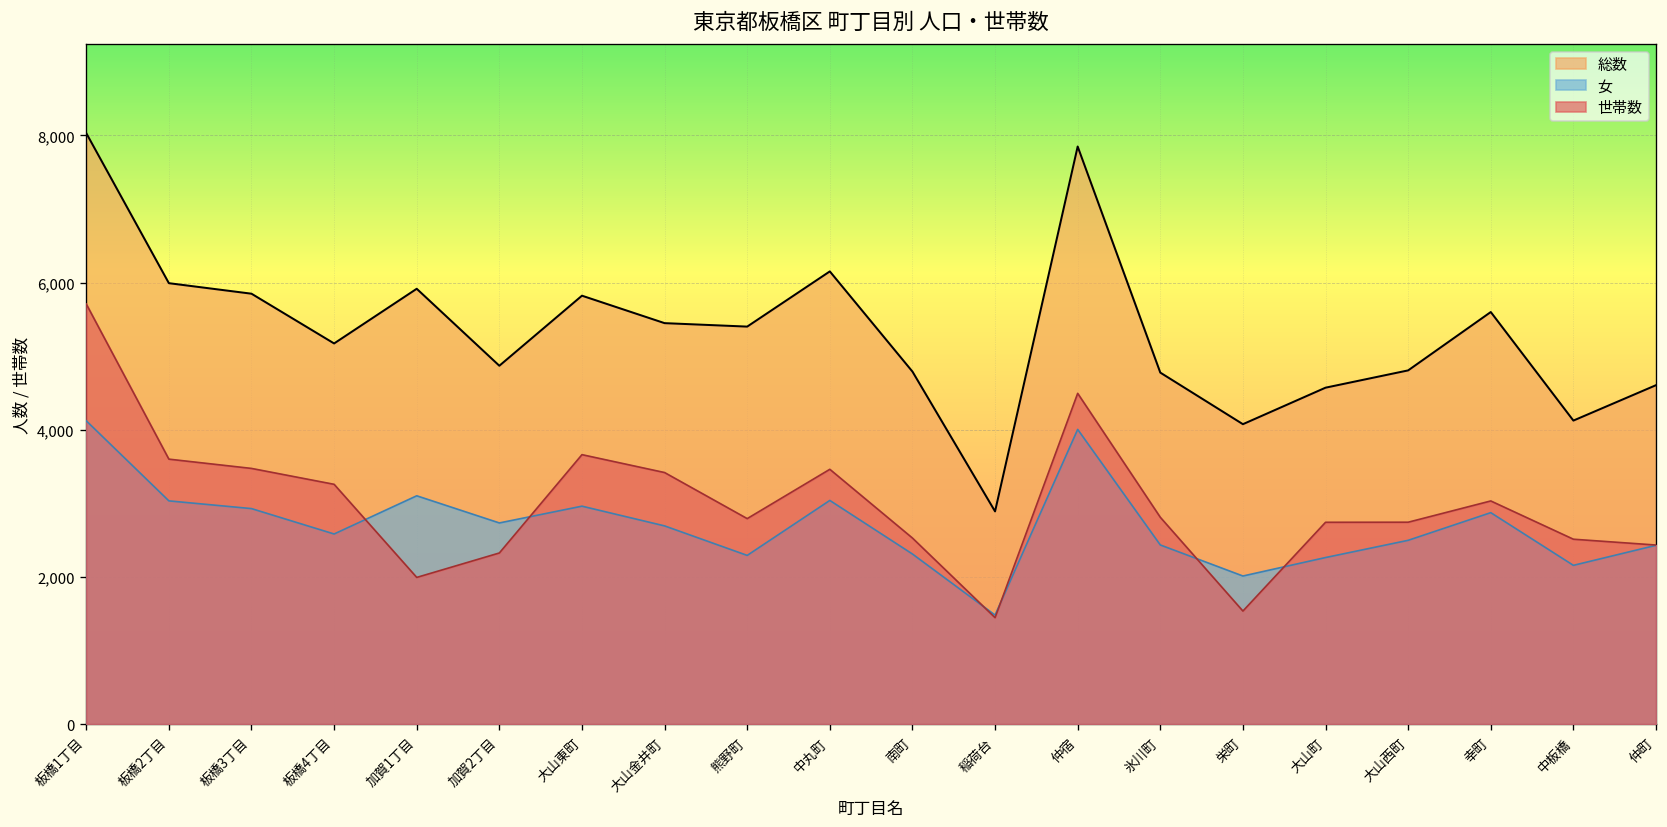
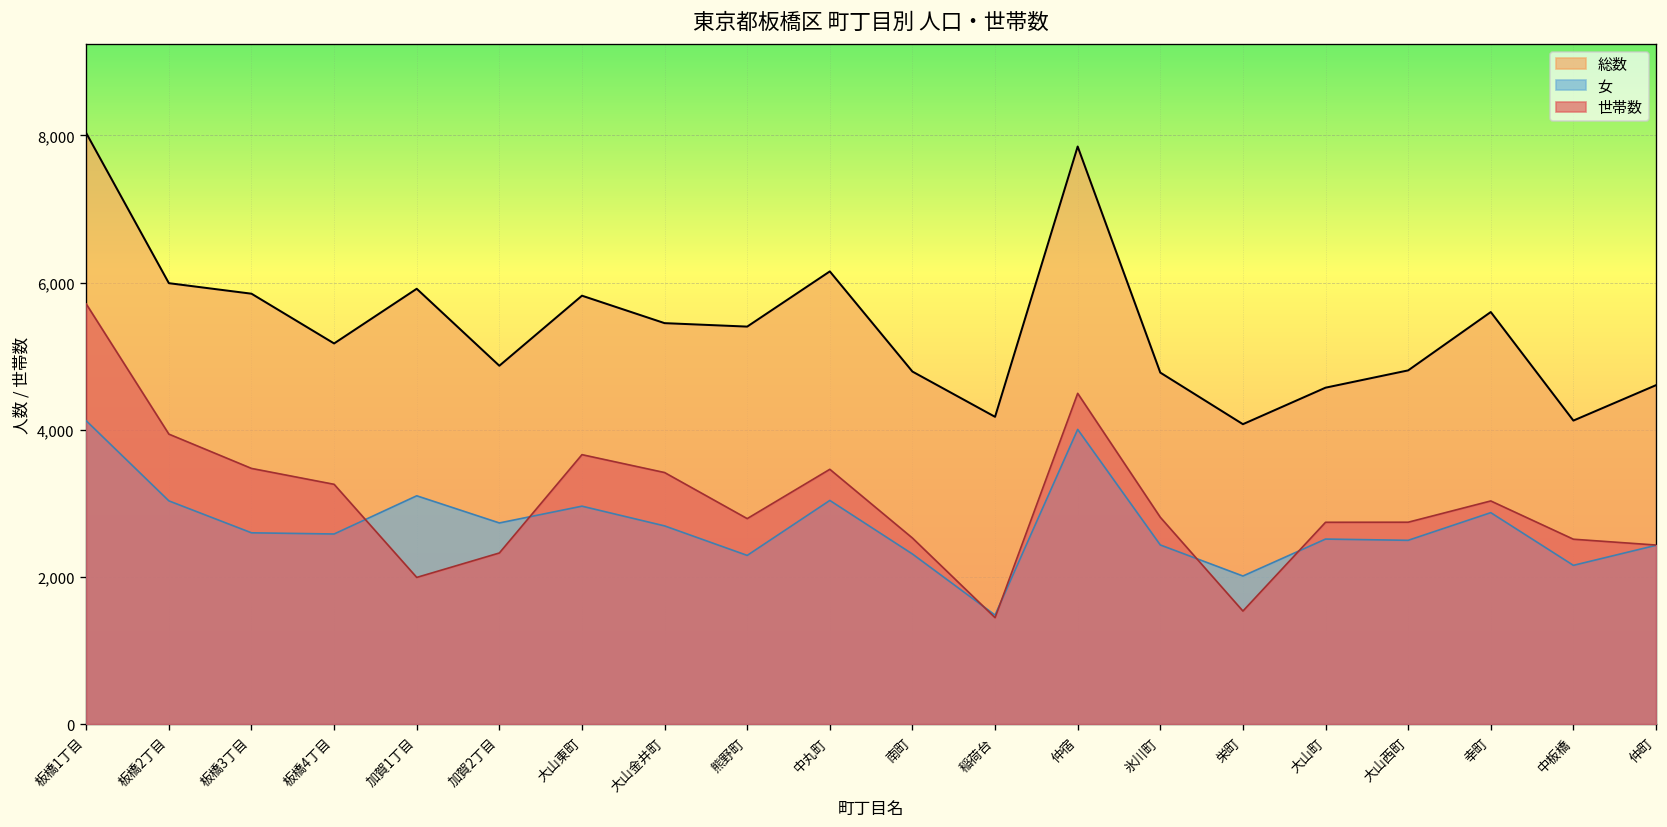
  {
    "総数": {
      "板橋1丁目": "8,000",
      "板橋2丁目": "6,000",
      "板橋3丁目": "5,800",
      "板橋4丁目": "5,200",
      "加賀1丁目": "5,900",
      "加賀2丁目": "4,900",
      "大山東町": "5,800",
      "大山金井町": "5,400",
      "熊野町": "5,400",
      "中丸町": "6,200",
      "南町": "4,800",
-     "稲荷台": "2,900",
+     "稲荷台": "4,200",
      "仲宿": "7,800",
      "氷川町": "4,800",
      "栄町": "4,100",
      "大山町": "4,600",
      "大山西町": "4,800",
      "幸町": "5,600",
      "中板橋": "4,100",
      "仲町": "4,600"
    },
    "女": {
      "板橋1丁目": "4,100",
      "板橋2丁目": "3,000",
-     "板橋3丁目": "2,900",
+     "板橋3丁目": "2,600",
      "板橋4丁目": "2,600",
      "加賀1丁目": "3,100",
      "加賀2丁目": "2,700",
      "大山東町": "3,000",
      "大山金井町": "2,700",
      "熊野町": "2,300",
      "中丸町": "3,000",
      "南町": "2,300",
      "仲宿": "4,000",
      "氷川町": "2,400",
      "栄町": "2,000",
-     "大山町": "2,300",
+     "大山町": "2,500",
      "大山西町": "2,500",
      "幸町": "2,900",
      "中板橋": "2,200"
    },
    "世帯数": {
      "板橋1丁目": "5,700",
-     "板橋2丁目": "3,600",
+     "板橋2丁目": "3,900",
      "板橋3丁目": "3,500",
      "板橋4丁目": "3,300",
      "加賀1丁目": "2,000",
      "加賀2丁目": "2,300",
      "大山東町": "3,700",
      "大山金井町": "3,400",
      "熊野町": "2,800",
      "中丸町": "3,500",
      "南町": "2,500",
      "仲宿": "4,500",
      "氷川町": "2,800",
      "栄町": "1,500",
      "大山町": "2,700",
      "大山西町": "2,700",
      "幸町": "3,000",
      "中板橋": "2,500"
    }
  }
